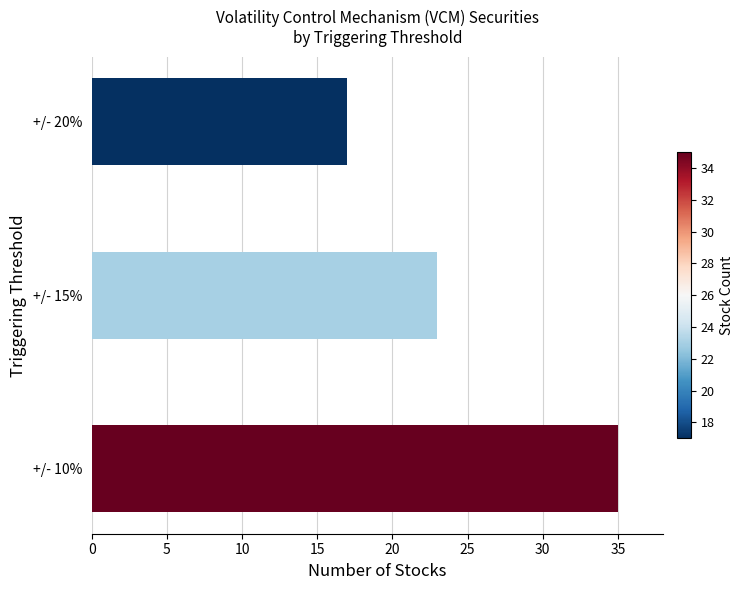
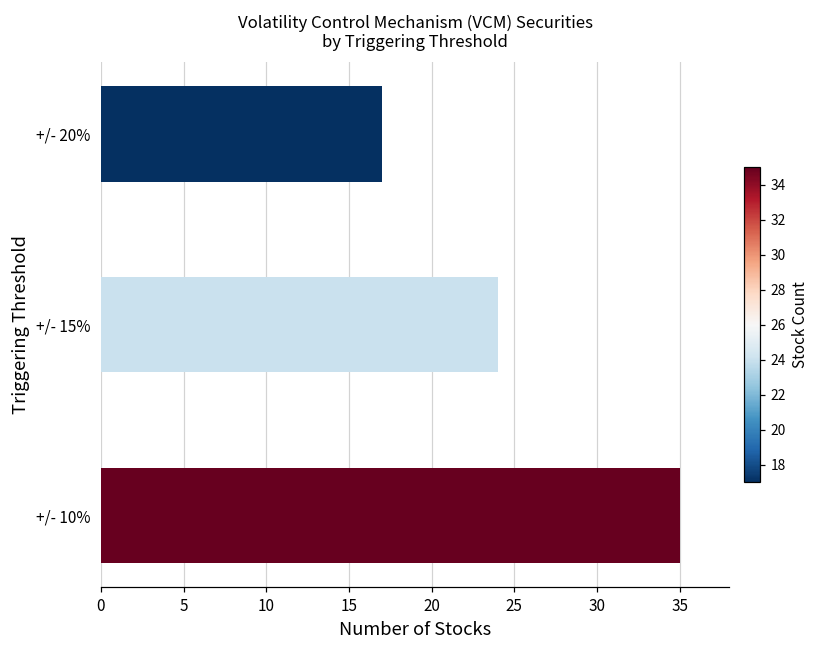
  {
    "+/- 20%": 17,
-   "+/- 15%": 23,
+   "+/- 15%": 24,
    "+/- 10%": 35
  }
